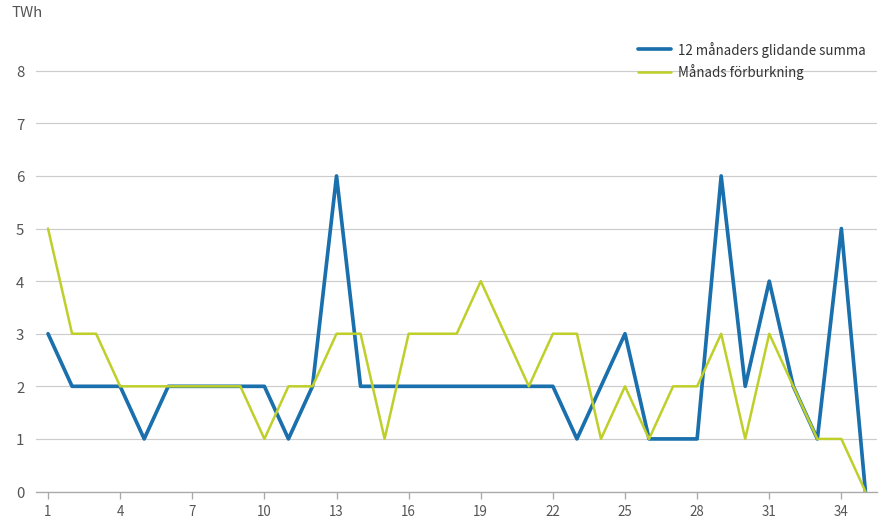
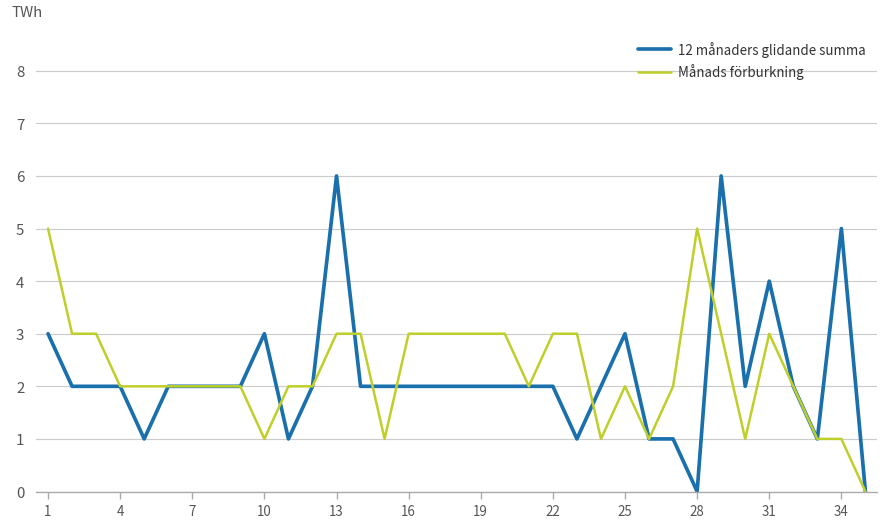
  {
    "12 månaders glidande summa": {
      "1": 3,
-     "10": 2,
+     "10": 3,
      "13": 6,
      "16": 2,
      "19": 2,
      "22": 2,
      "25": 3,
-     "28": 1,
+     "28": 0,
      "31": 4,
      "34": 5
    },
    "Månads förburkning": {
      "1": 5,
      "10": 1,
      "13": 3,
      "16": 3,
-     "19": 4,
+     "19": 3,
      "22": 3,
      "25": 2,
-     "28": 2,
+     "28": 5,
      "31": 3,
      "34": 1
    }
  }
